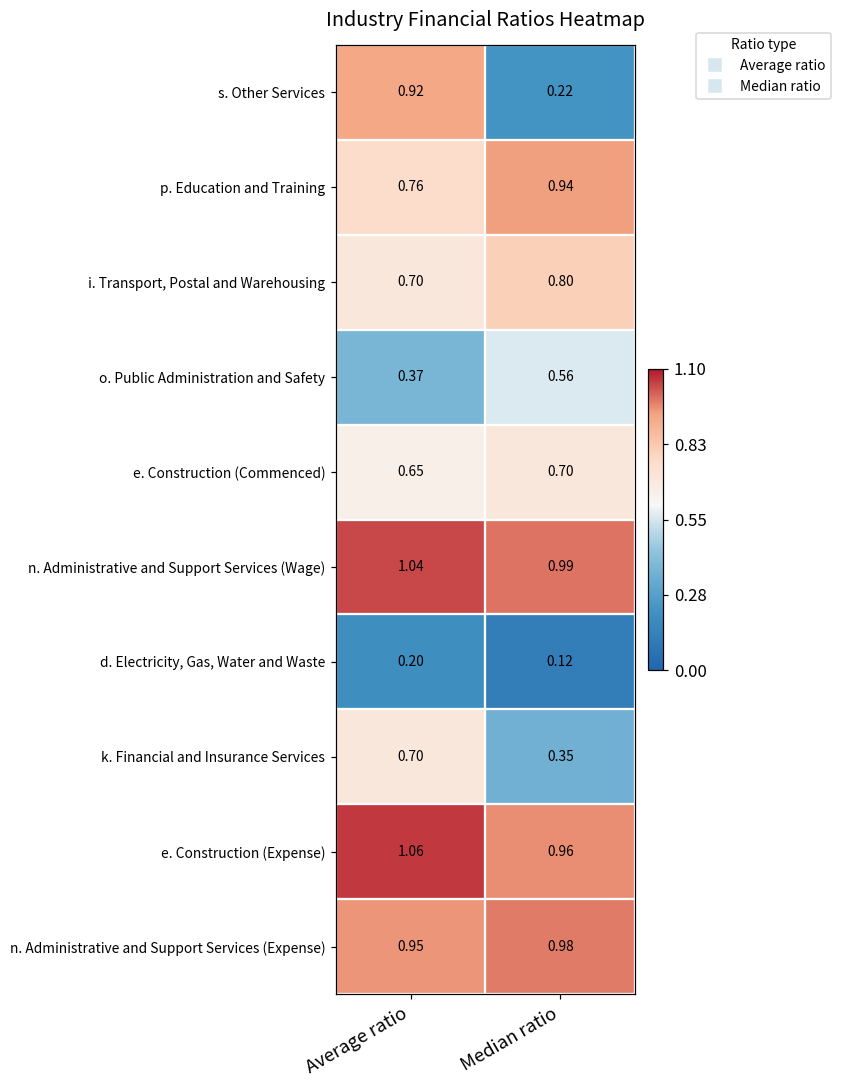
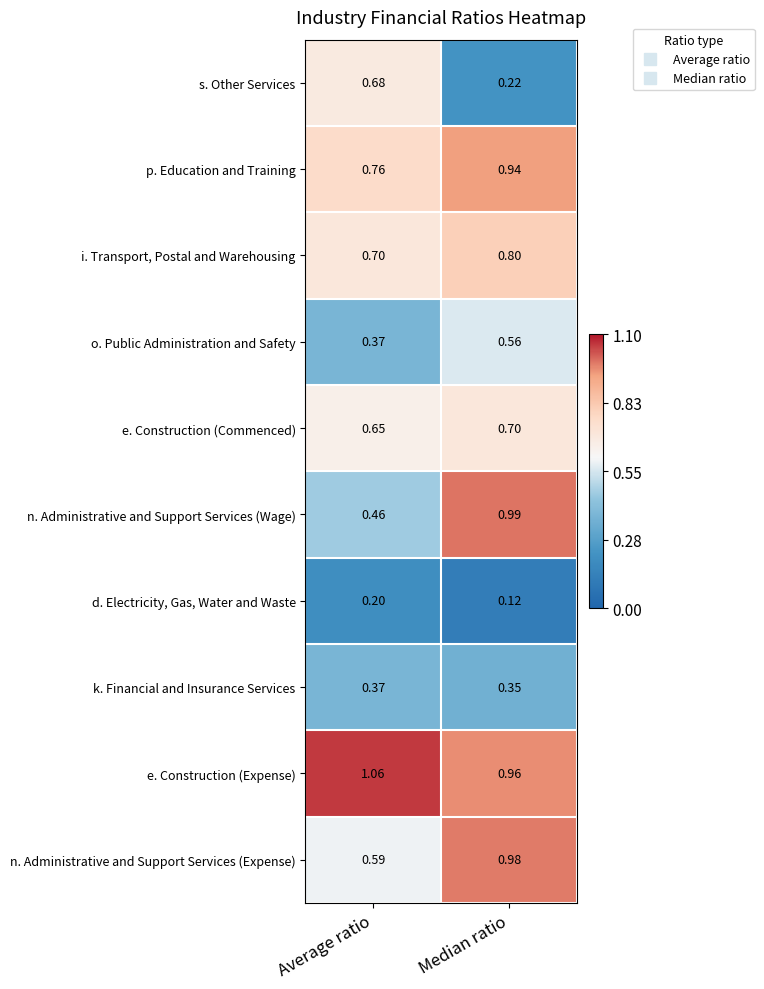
  {
    "s. Other Services": {
-     "Average ratio": 0.92,
+     "Average ratio": 0.68,
      "Median ratio": 0.22
    },
    "p. Education and Training": {
      "Average ratio": 0.76,
      "Median ratio": 0.94
    },
    "i. Transport, Postal and Warehousing": {
      "Average ratio": 0.70,
      "Median ratio": 0.80
    },
    "o. Public Administration and Safety": {
      "Average ratio": 0.37,
      "Median ratio": 0.56
    },
    "e. Construction (Commenced)": {
      "Average ratio": 0.65,
      "Median ratio": 0.70
    },
    "n. Administrative and Support Services (Wage)": {
-     "Average ratio": 1.04,
+     "Average ratio": 0.46,
      "Median ratio": 0.99
    },
    "d. Electricity, Gas, Water and Waste": {
      "Average ratio": 0.20,
      "Median ratio": 0.12
    },
    "k. Financial and Insurance Services": {
-     "Average ratio": 0.70,
+     "Average ratio": 0.37,
      "Median ratio": 0.35
    },
    "e. Construction (Expense)": {
      "Average ratio": 1.06,
      "Median ratio": 0.96
    },
    "n. Administrative and Support Services (Expense)": {
-     "Average ratio": 0.95,
+     "Average ratio": 0.59,
      "Median ratio": 0.98
    }
  }
